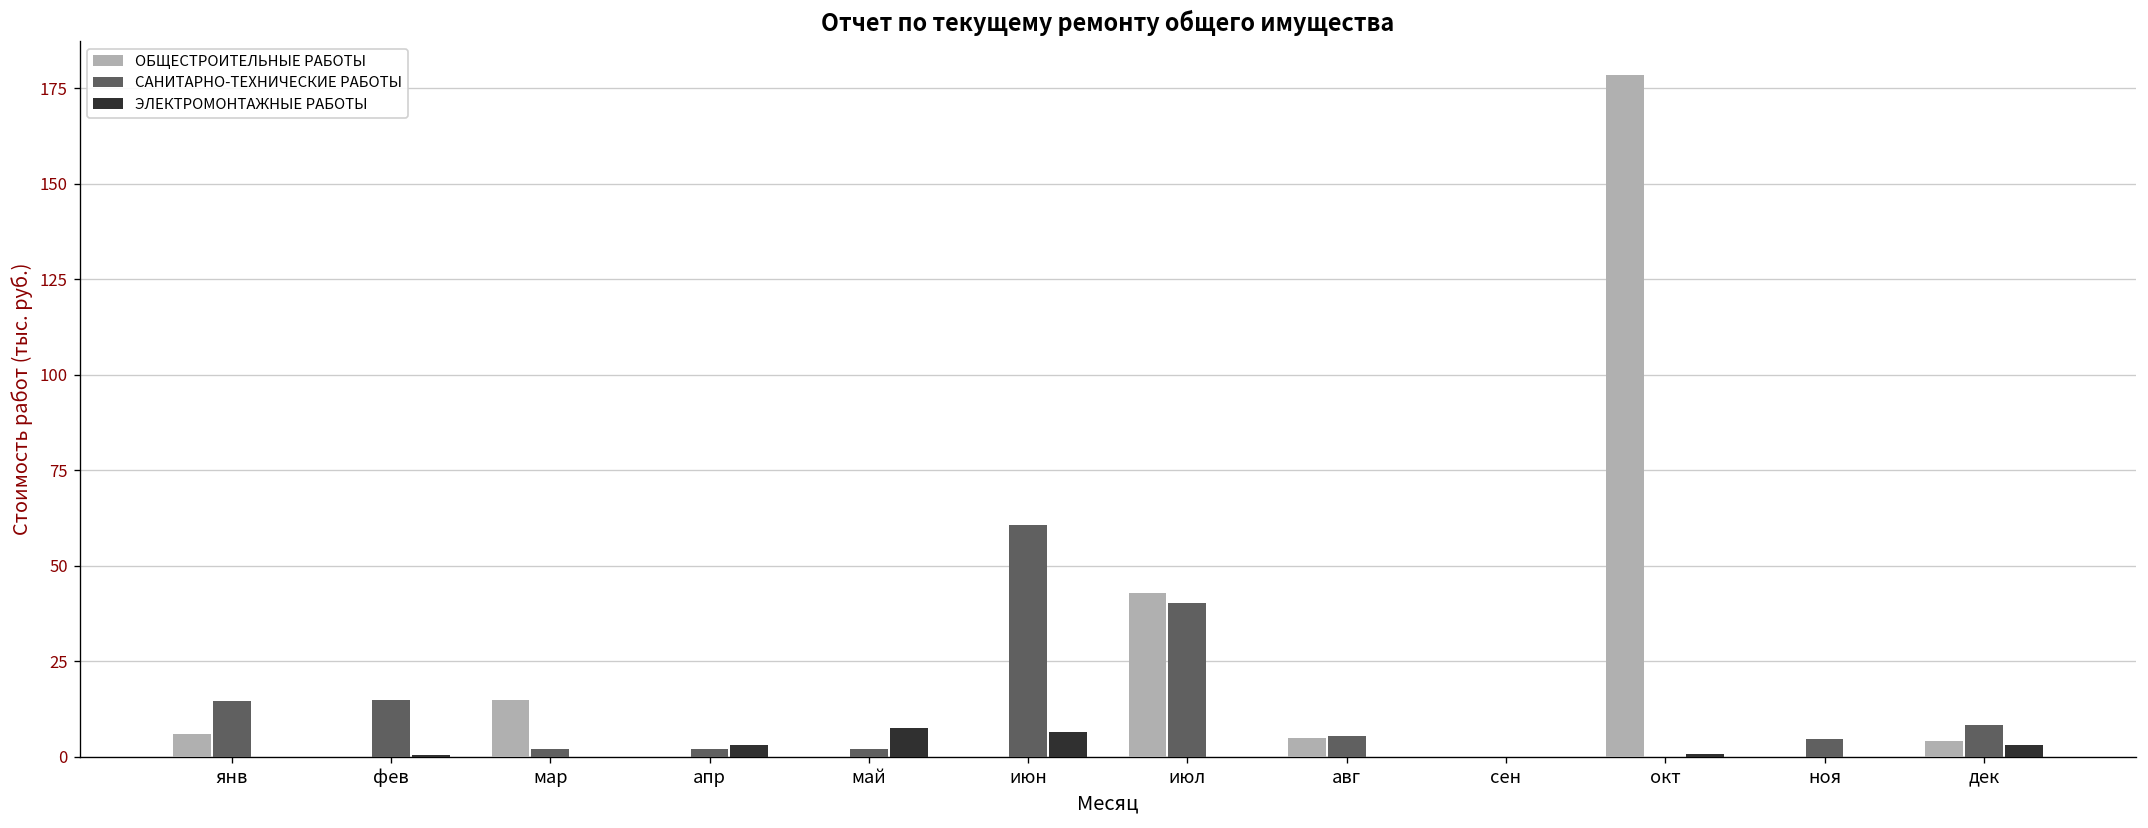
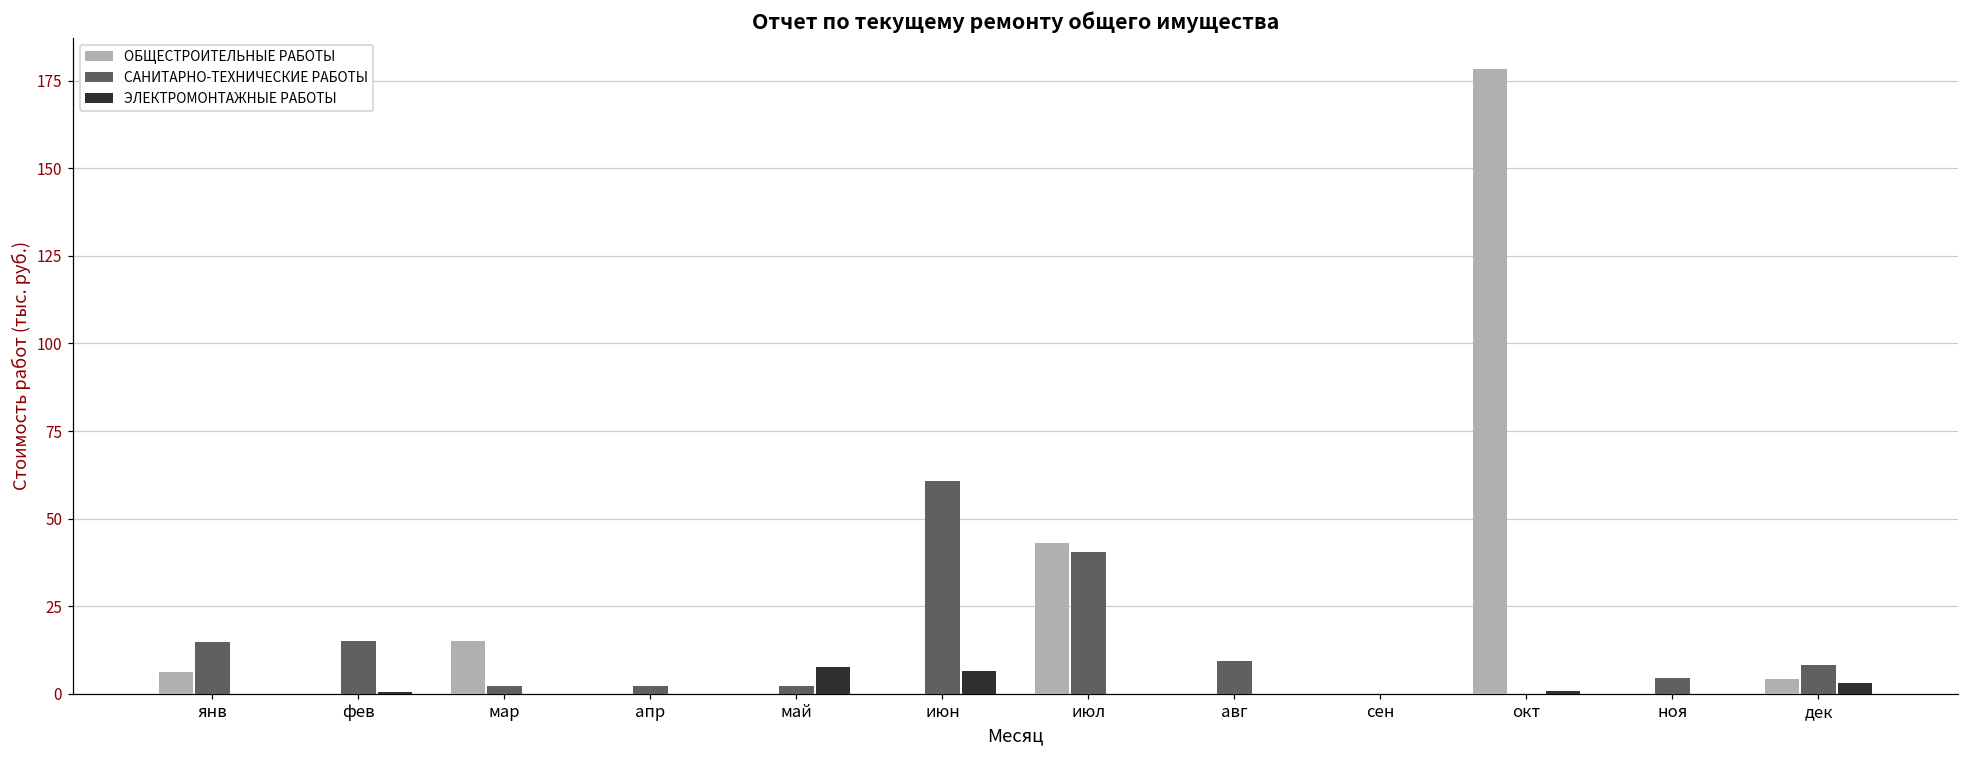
  {
    "ОБЩЕСТРОИТЕЛЬНЫЕ РАБОТЫ": {
      "янв": 6,
      "фев": 0,
      "мар": 15,
      "апр": 0,
      "май": 0,
      "июн": 0,
      "июл": 43,
-     "авг": 5,
+     "авг": 0,
      "сен": 0,
      "окт": 178,
      "ноя": 0,
      "дек": 4
    },
    "САНИТАРНО-ТЕХНИЧЕСКИЕ РАБОТЫ": {
      "янв": 15,
      "фев": 15,
      "мар": 2,
      "апр": 2,
      "май": 2,
      "июн": 61,
      "июл": 40,
-     "авг": 6,
+     "авг": 9,
      "сен": 0,
      "окт": 0,
      "ноя": 5,
      "дек": 8
    },
    "ЭЛЕКТРОМОНТАЖНЫЕ РАБОТЫ": {
      "янв": 0,
      "мар": 0,
-     "апр": 3,
+     "апр": 0,
      "май": 8,
      "июн": 7,
      "июл": 0,
      "авг": 0,
      "сен": 0,
      "окт": 1,
      "ноя": 0,
      "дек": 3
    }
  }
